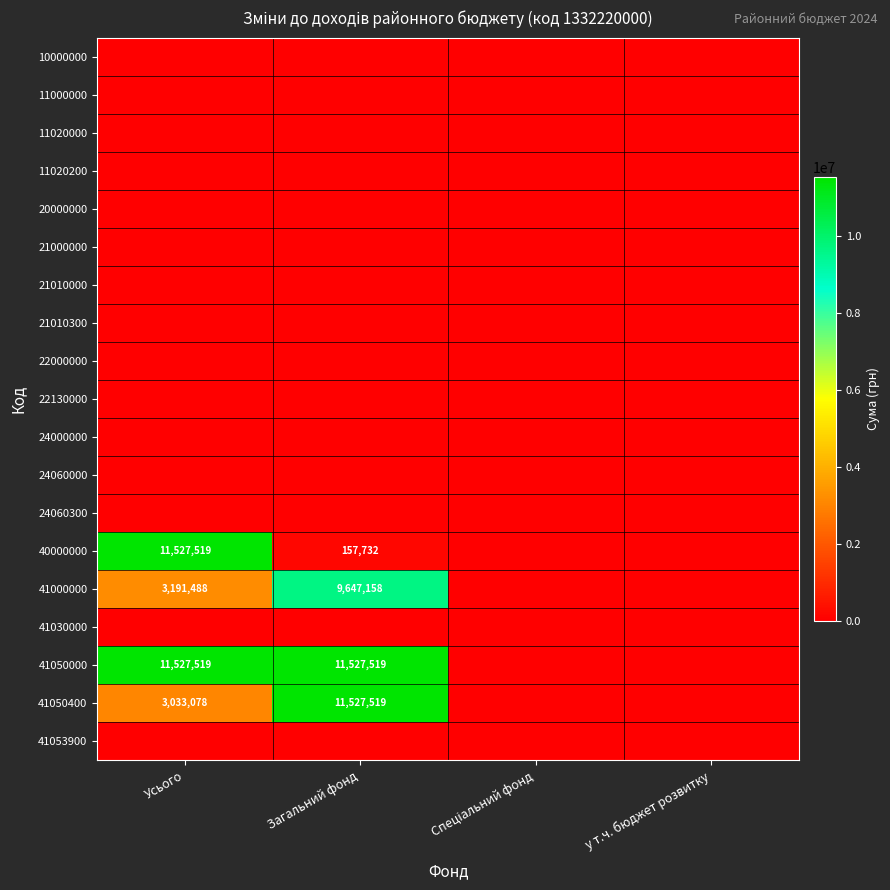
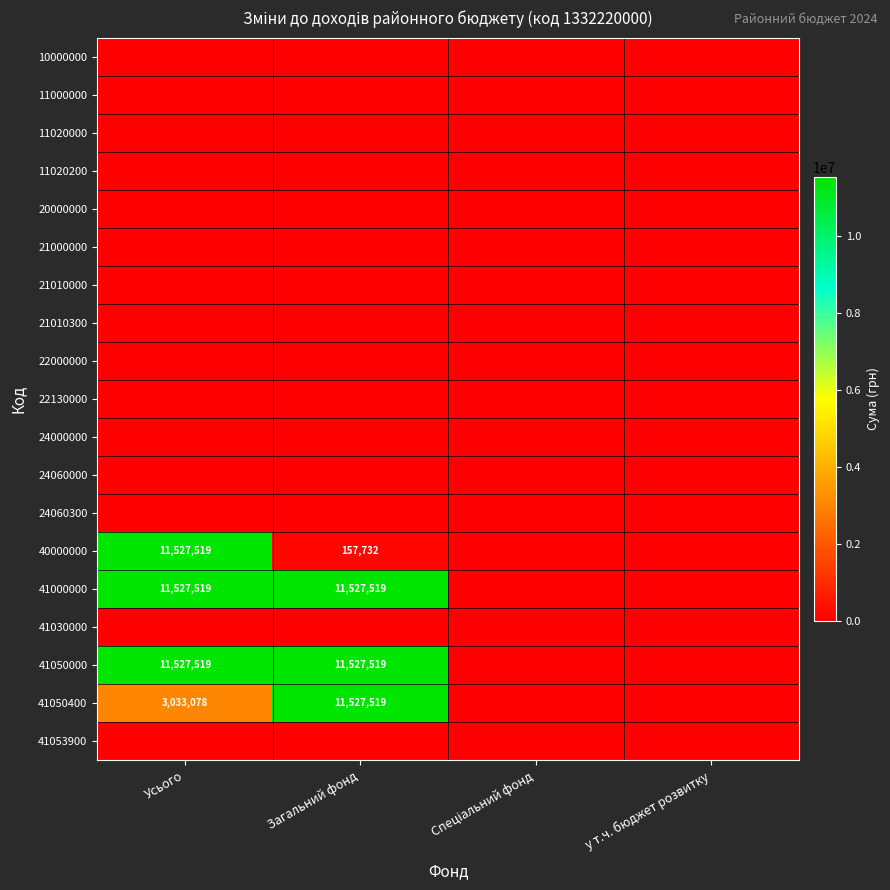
  {
    "40000000": {
      "Усього": "11,527,519",
      "Загальний фонд": "157,732"
    },
    "41000000": {
-     "Усього": "3,191,488",
-     "Загальний фонд": "9,647,158"
+     "Усього": "11,527,519",
+     "Загальний фонд": "11,527,519"
    },
    "41050000": {
      "Усього": "11,527,519",
      "Загальний фонд": "11,527,519"
    },
    "41050400": {
      "Усього": "3,033,078",
      "Загальний фонд": "11,527,519"
    }
  }
